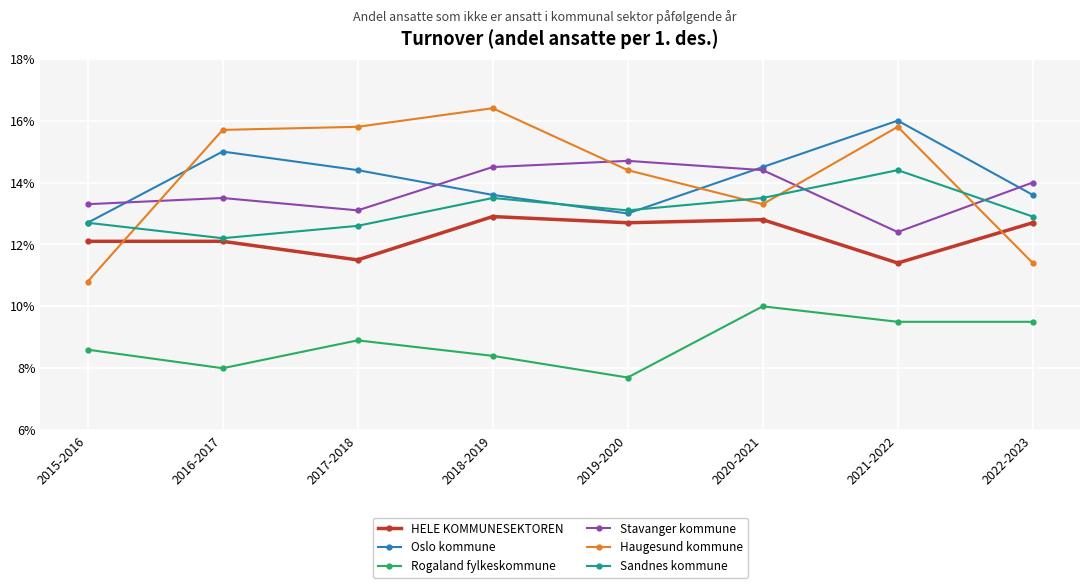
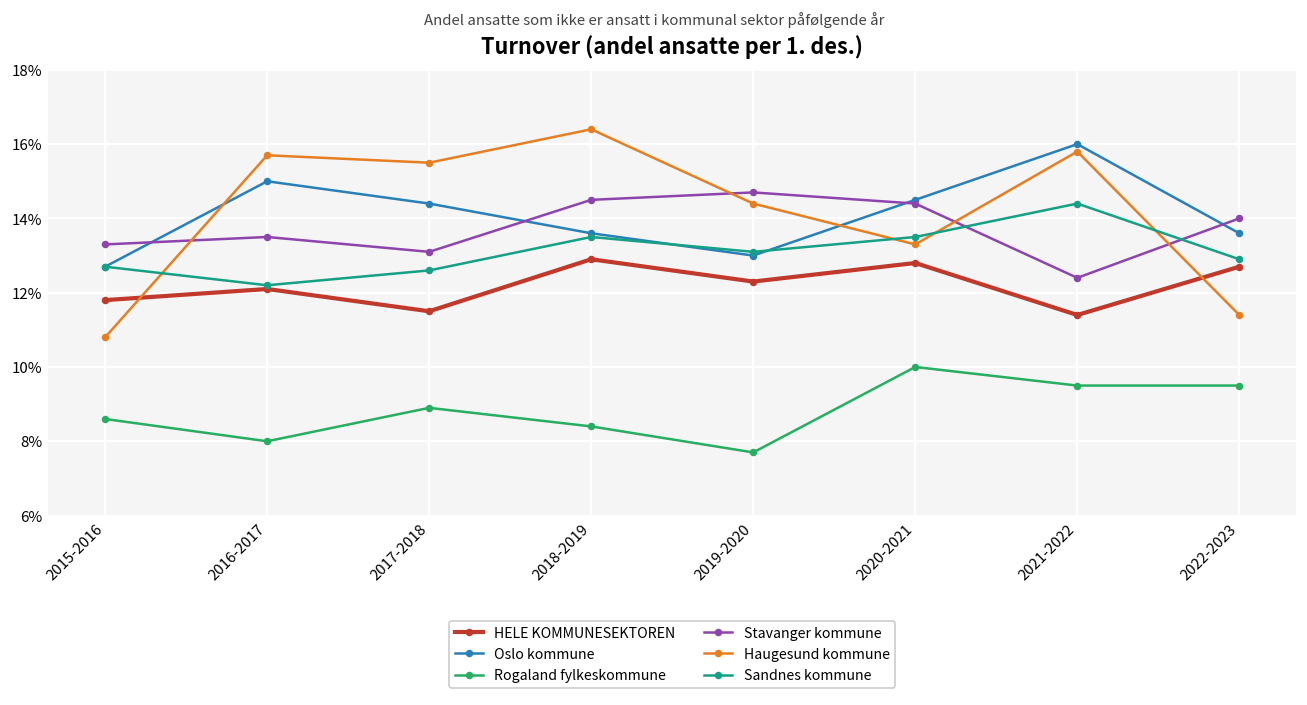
  {
    "HELE KOMMUNESEKTOREN": {
-     "2015-2016": "12.1%",
+     "2015-2016": "11.8%",
      "2016-2017": "12.1%",
      "2017-2018": "11.5%",
      "2018-2019": "12.9%",
-     "2019-2020": "12.7%",
+     "2019-2020": "12.3%",
      "2020-2021": "12.8%",
      "2021-2022": "11.4%",
      "2022-2023": "12.7%"
    },
    "Oslo kommune": {
      "2016-2017": "15.0%",
      "2017-2018": "14.4%",
      "2018-2019": "13.6%",
      "2019-2020": "13.0%",
      "2020-2021": "14.5%",
      "2021-2022": "16.0%",
      "2022-2023": "13.6%"
    },
    "Stavanger kommune": {
      "2015-2016": "13.3%",
      "2016-2017": "13.5%",
      "2017-2018": "13.1%",
      "2018-2019": "14.5%",
      "2019-2020": "14.7%",
      "2020-2021": "14.4%",
      "2021-2022": "12.4%",
      "2022-2023": "14.0%"
    },
    "Haugesund kommune": {
      "2015-2016": "10.8%",
      "2016-2017": "15.7%",
-     "2017-2018": "15.8%",
+     "2017-2018": "15.5%",
      "2018-2019": "16.4%",
      "2019-2020": "14.4%",
      "2020-2021": "13.3%",
      "2021-2022": "15.8%",
      "2022-2023": "11.4%"
    }
  }
